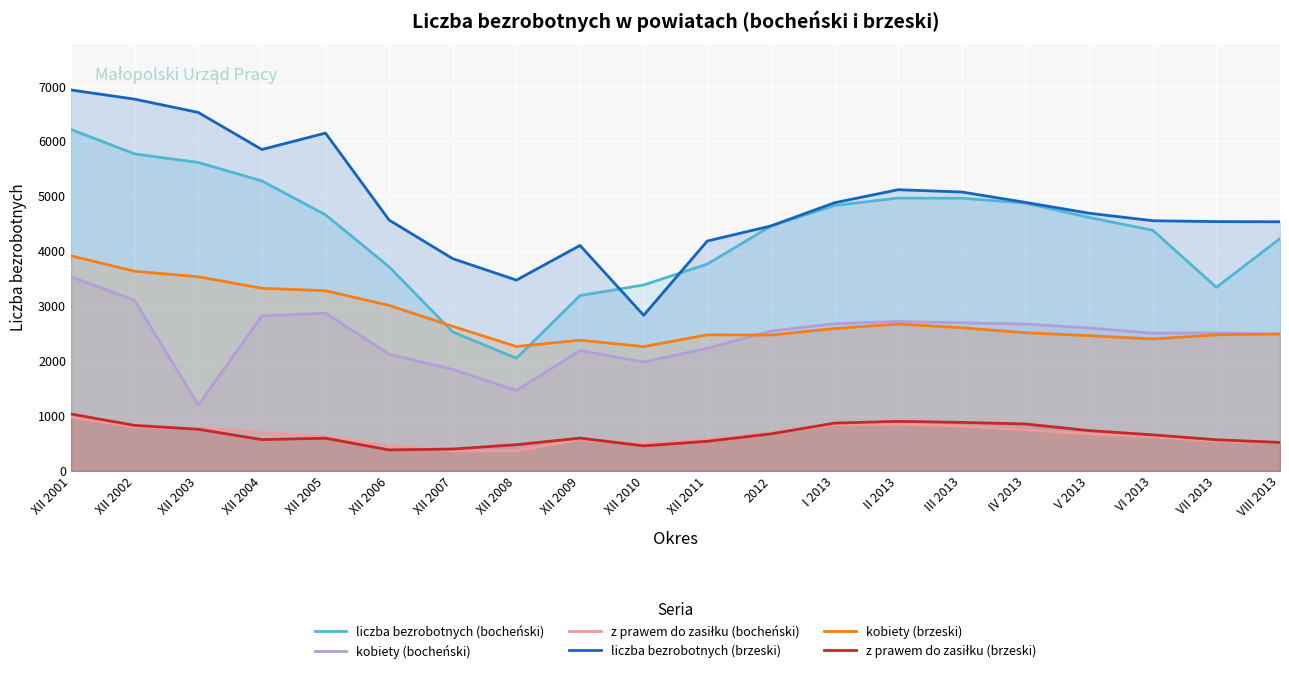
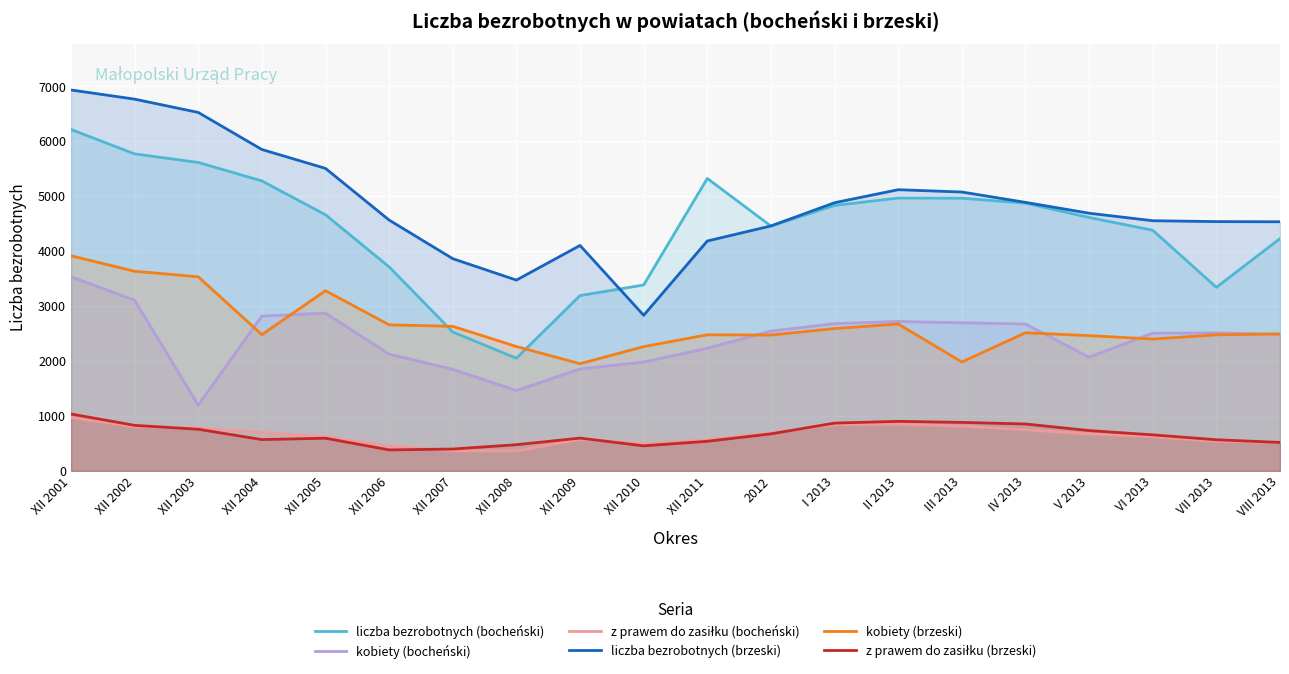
  {
    "liczba bezrobotnych (bocheński)": {
      "XII 2001": 6200,
      "XII 2002": 5800,
      "XII 2003": 5600,
      "XII 2004": 5300,
      "XII 2005": 4700,
      "XII 2006": 3700,
      "XII 2007": 2500,
      "XII 2008": 2100,
      "XII 2009": 3200,
      "XII 2010": 3400,
-     "XII 2011": 3800,
+     "XII 2011": 5300,
      "I 2013": 4800,
      "II 2013": 5000,
      "III 2013": 5000,
      "V 2013": 4600,
      "VI 2013": 4400,
      "VII 2013": 3300,
      "VIII 2013": 4200
    },
    "kobiety (bocheński)": {
      "XII 2001": 3500,
      "XII 2002": 3100,
      "XII 2003": 1200,
      "XII 2004": 2800,
      "XII 2005": 2900,
      "XII 2006": 2100,
      "XII 2007": 1800,
      "XII 2008": 1500,
-     "XII 2009": 2200,
+     "XII 2009": 1900,
      "XII 2010": 2000,
      "XII 2011": 2200,
      "2012": 2500,
      "I 2013": 2700,
      "III 2013": 2700,
      "IV 2013": 2700,
-     "V 2013": 2600,
+     "V 2013": 2100,
      "VI 2013": 2500
    },
    "z prawem do zasiłku (bocheński)": {
      "XII 2001": 1000,
      "XII 2004": 700,
      "XII 2006": 500,
      "XII 2008": 400,
      "II 2013": 900,
      "III 2013": 800,
      "IV 2013": 700,
      "V 2013": 700
    },
    "liczba bezrobotnych (brzeski)": {
      "XII 2001": 6900,
      "XII 2002": 6800,
      "XII 2003": 6500,
      "XII 2004": 5900,
-     "XII 2005": 6200,
+     "XII 2005": 5500,
      "XII 2006": 4600,
      "XII 2007": 3900,
      "XII 2008": 3500,
      "XII 2009": 4100,
      "XII 2010": 2800,
      "XII 2011": 4200,
      "I 2013": 4900,
      "II 2013": 5100,
      "III 2013": 5100,
      "V 2013": 4700,
      "VI 2013": 4600,
      "VII 2013": 4500,
      "VIII 2013": 4500
    },
    "kobiety (brzeski)": {
      "XII 2001": 3900,
      "XII 2002": 3600,
      "XII 2003": 3500,
-     "XII 2004": 3300,
+     "XII 2004": 2500,
      "XII 2005": 3300,
-     "XII 2006": 3000,
+     "XII 2006": 2700,
      "XII 2007": 2600,
      "XII 2008": 2300,
-     "XII 2009": 2400,
+     "XII 2009": 2000,
      "XII 2010": 2300,
      "XII 2011": 2500,
      "2012": 2500,
      "I 2013": 2600,
-     "III 2013": 2600,
+     "III 2013": 2000,
      "IV 2013": 2500,
      "V 2013": 2500,
      "VI 2013": 2400
    },
    "z prawem do zasiłku (brzeski)": {
      "XII 2001": 1000,
      "XII 2004": 600,
      "XII 2006": 400,
      "XII 2008": 500,
      "II 2013": 900,
      "III 2013": 900,
      "IV 2013": 900,
      "V 2013": 700
    }
  }
